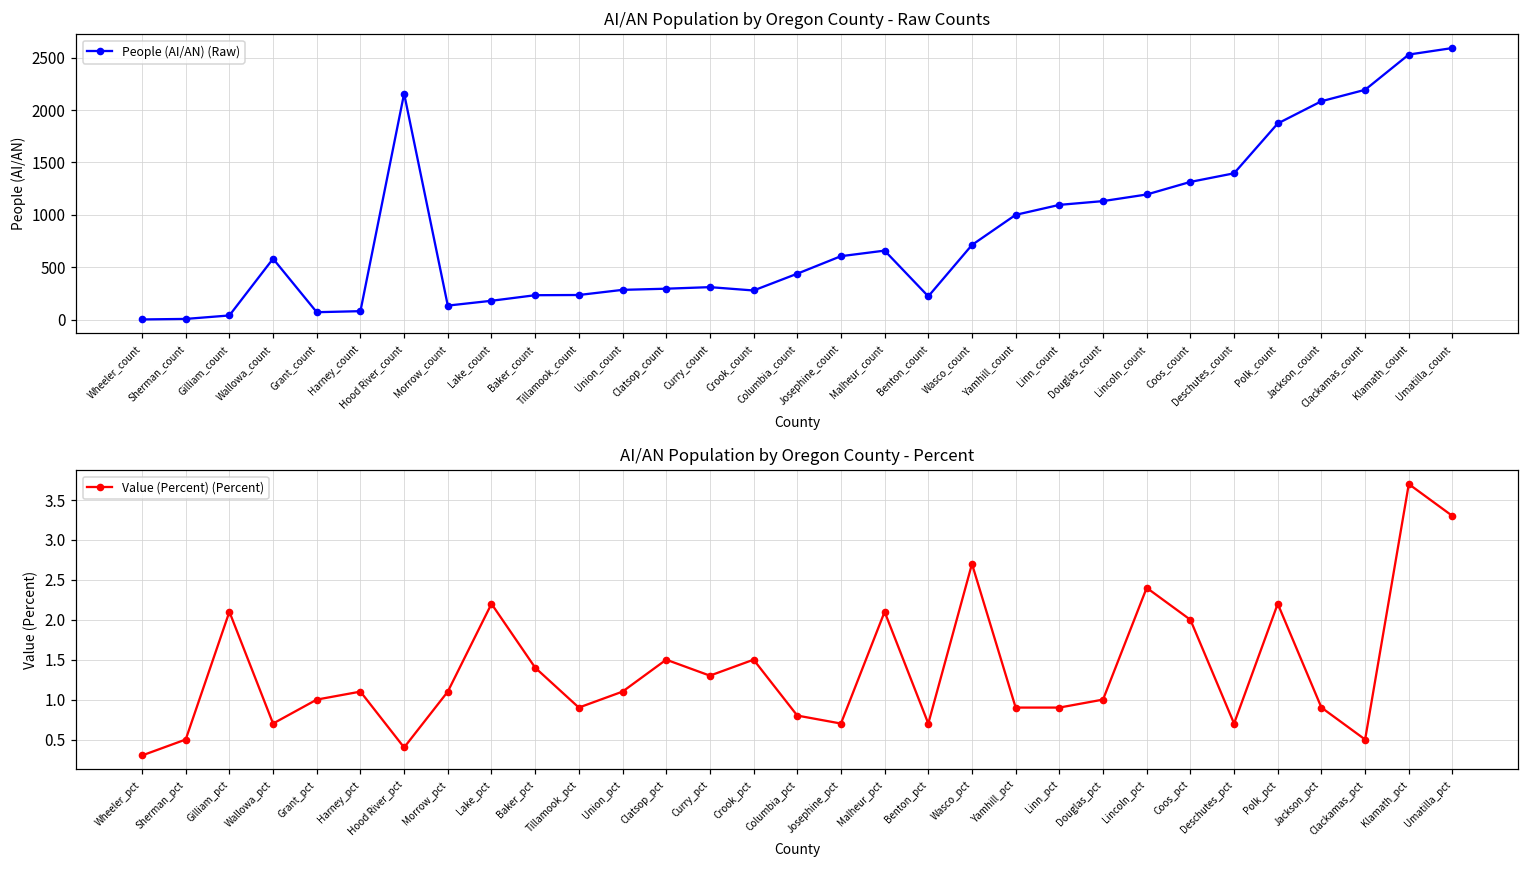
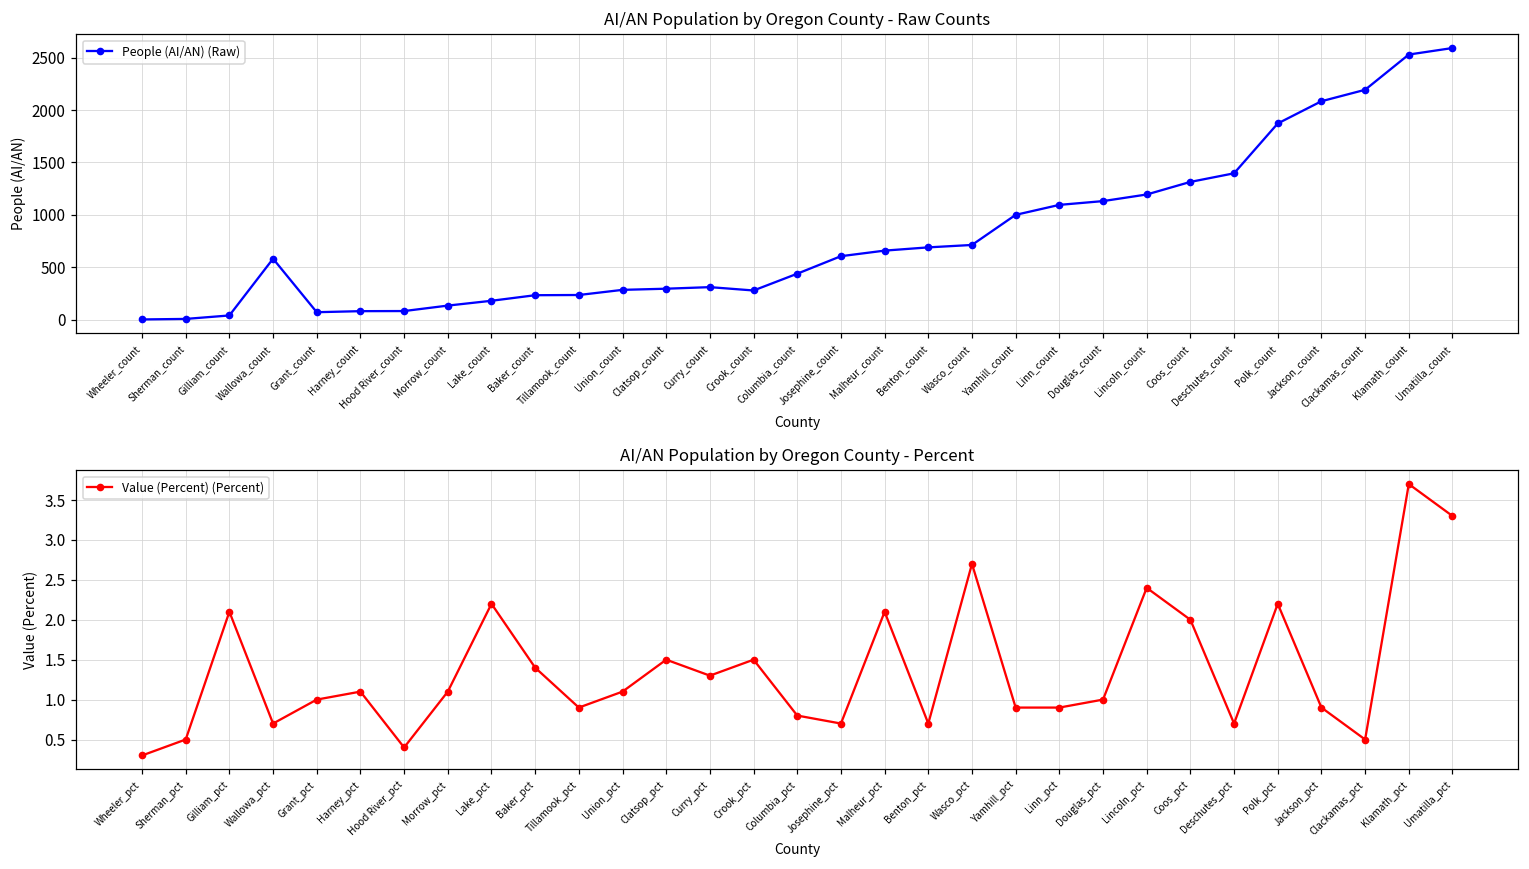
  {
    "AI/AN Population by Oregon County - Raw Counts": {
      "Wheeler_count": 0,
      "Sherman_count": 0,
      "Gilliam_count": 0,
      "Wallowa_count": 600,
      "Grant_count": 100,
      "Harney_count": 100,
-     "Hood River_count": 2200,
+     "Hood River_count": 100,
      "Morrow_count": 100,
      "Lake_count": 200,
      "Baker_count": 200,
      "Tillamook_count": 200,
      "Union_count": 300,
      "Clatsop_count": 300,
      "Curry_count": 300,
      "Crook_count": 300,
      "Columbia_count": 400,
      "Josephine_count": 600,
      "Malheur_count": 700,
-     "Benton_count": 200,
+     "Benton_count": 700,
      "Wasco_count": 700,
      "Yamhill_count": 1000,
      "Linn_count": 1100,
      "Douglas_count": 1100,
      "Lincoln_count": 1200,
      "Coos_count": 1300,
      "Deschutes_count": 1400,
      "Polk_count": 1900,
      "Jackson_count": 2100,
      "Clackamas_count": 2200,
      "Klamath_count": 2500,
      "Umatilla_count": 2600
    },
    "AI/AN Population by Oregon County - Percent": {
      "Wheeler_pct": 0.3,
      "Sherman_pct": 0.5,
      "Gilliam_pct": 2.1,
      "Wallowa_pct": 0.7,
      "Grant_pct": 1.0,
      "Harney_pct": 1.1,
      "Hood River_pct": 0.4,
      "Morrow_pct": 1.1,
      "Lake_pct": 2.2,
      "Baker_pct": 1.4,
      "Tillamook_pct": 0.9,
      "Union_pct": 1.1,
      "Clatsop_pct": 1.5,
      "Curry_pct": 1.3,
      "Crook_pct": 1.5,
      "Columbia_pct": 0.8,
      "Josephine_pct": 0.7,
      "Malheur_pct": 2.1,
      "Benton_pct": 0.7,
      "Wasco_pct": 2.7,
      "Yamhill_pct": 0.9,
      "Linn_pct": 0.9,
      "Douglas_pct": 1.0,
      "Lincoln_pct": 2.4,
      "Coos_pct": 2.0,
      "Deschutes_pct": 0.7,
      "Polk_pct": 2.2,
      "Jackson_pct": 0.9,
      "Clackamas_pct": 0.5,
      "Klamath_pct": 3.7,
      "Umatilla_pct": 3.3
    }
  }
